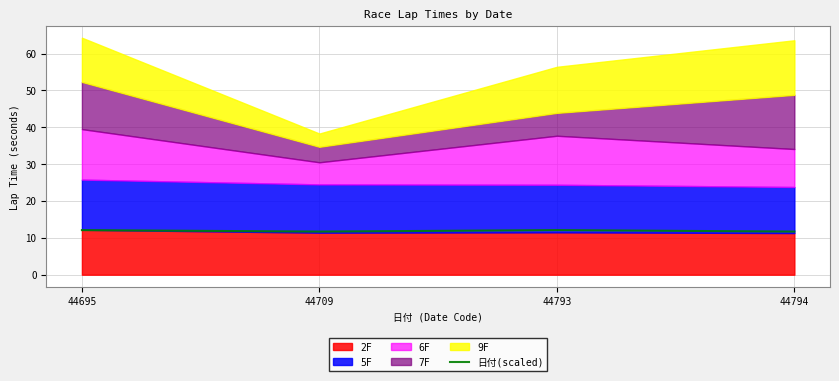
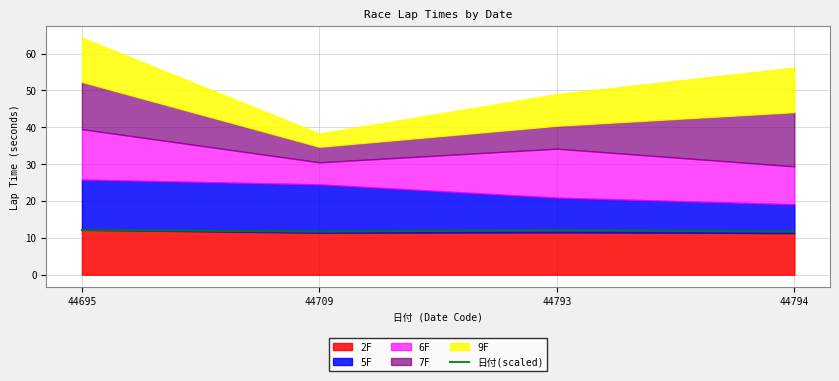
  {
    "5F": {
      "44695": 14,
      "44709": 13,
-     "44793": 13,
-     "44794": 13
+     "44793": 9,
+     "44794": 8
    },
    "6F": {
      "44695": 14,
      "44709": 6,
      "44793": 13,
      "44794": 10
    },
    "7F": {
      "44695": 13,
      "44709": 4,
      "44793": 6,
      "44794": 15
    },
    "9F": {
      "44695": 12,
      "44709": 4,
-     "44793": 13,
-     "44794": 15
+     "44793": 9,
+     "44794": 12
    }
  }
